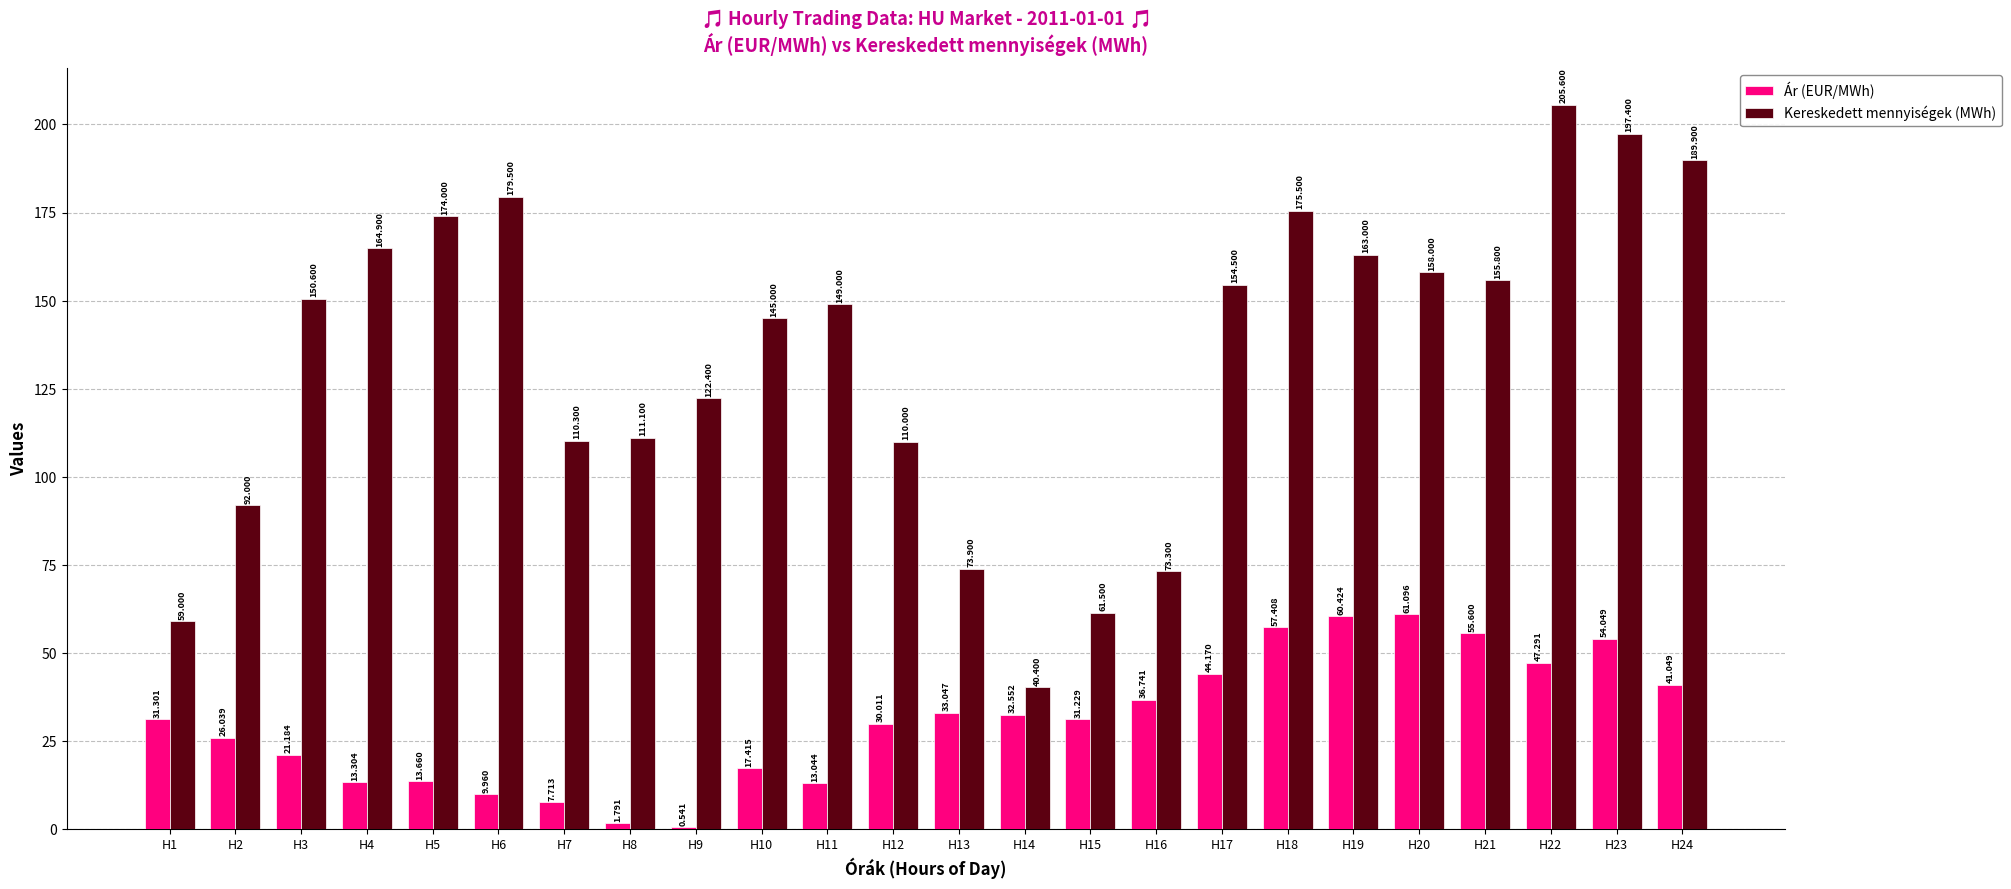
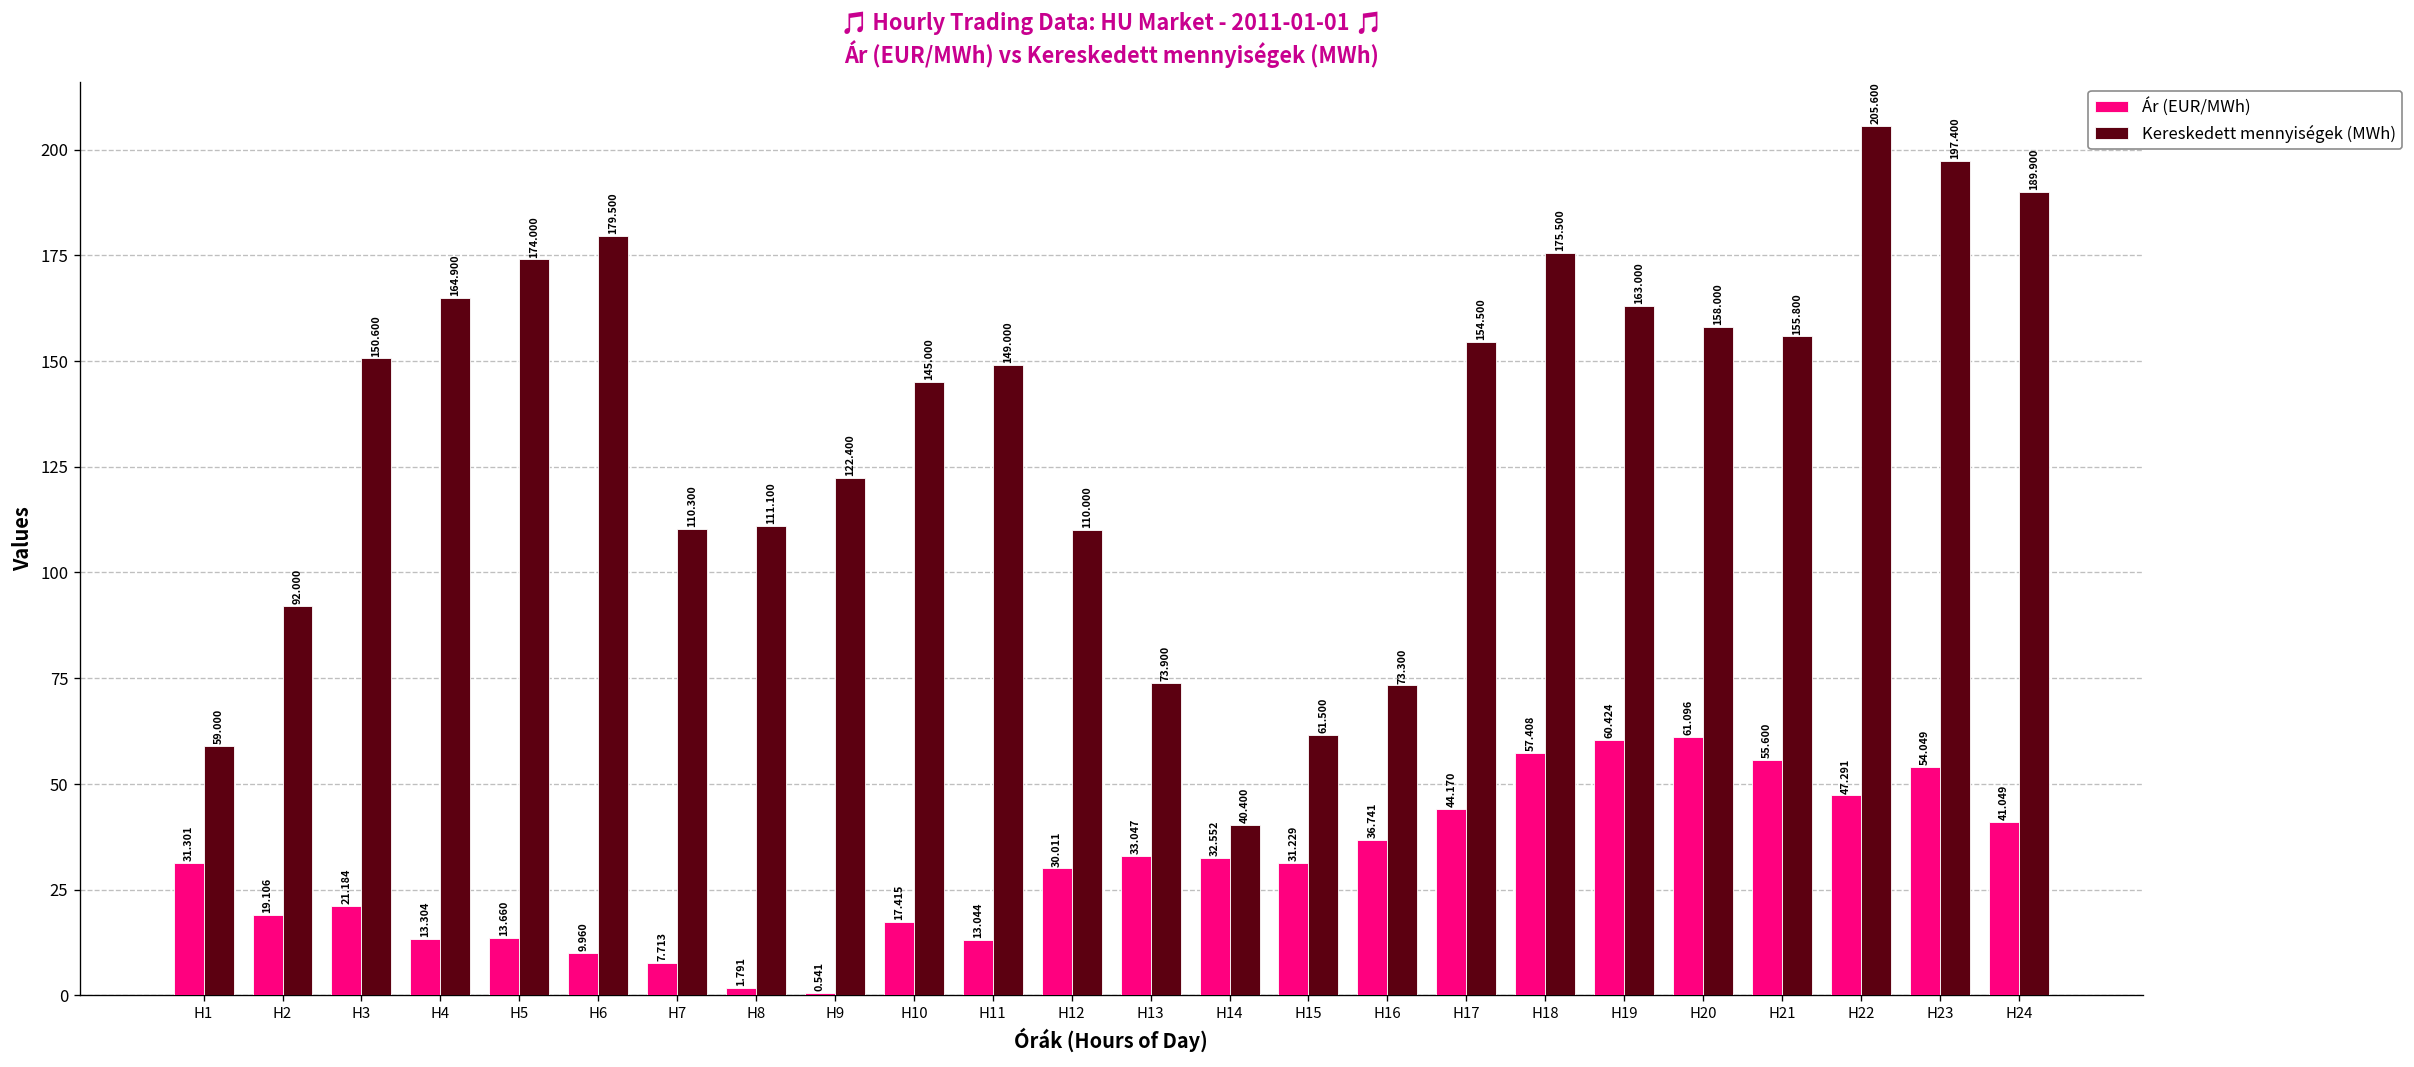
  {
    "Ár (EUR/MWh)": {
      "H1": 31.301,
-     "H2": 26.039,
+     "H2": 19.106,
      "H3": 21.184,
      "H4": 13.304,
      "H5": 13.660,
      "H6": 9.960,
      "H7": 7.713,
      "H8": 1.791,
      "H9": 0.541,
      "H10": 17.415,
      "H11": 13.044,
      "H12": 30.011,
      "H13": 33.047,
      "H14": 32.552,
      "H15": 31.229,
      "H16": 36.741,
      "H17": 44.170,
      "H18": 57.408,
      "H19": 60.424,
      "H20": 61.096,
      "H21": 55.600,
      "H22": 47.291,
      "H23": 54.049,
      "H24": 41.049
    },
    "Kereskedett mennyiségek (MWh)": {
      "H1": 59.000,
      "H2": 92.000,
      "H3": 150.600,
      "H4": 164.900,
      "H5": 174.000,
      "H6": 179.500,
      "H7": 110.300,
      "H8": 111.100,
      "H9": 122.400,
      "H10": 145.000,
      "H11": 149.000,
      "H12": 110.000,
      "H13": 73.900,
      "H14": 40.400,
      "H15": 61.500,
      "H16": 73.300,
      "H17": 154.500,
      "H18": 175.500,
      "H19": 163.000,
      "H20": 158.000,
      "H21": 155.800,
      "H22": 205.600,
      "H23": 197.400,
      "H24": 189.900
    }
  }
